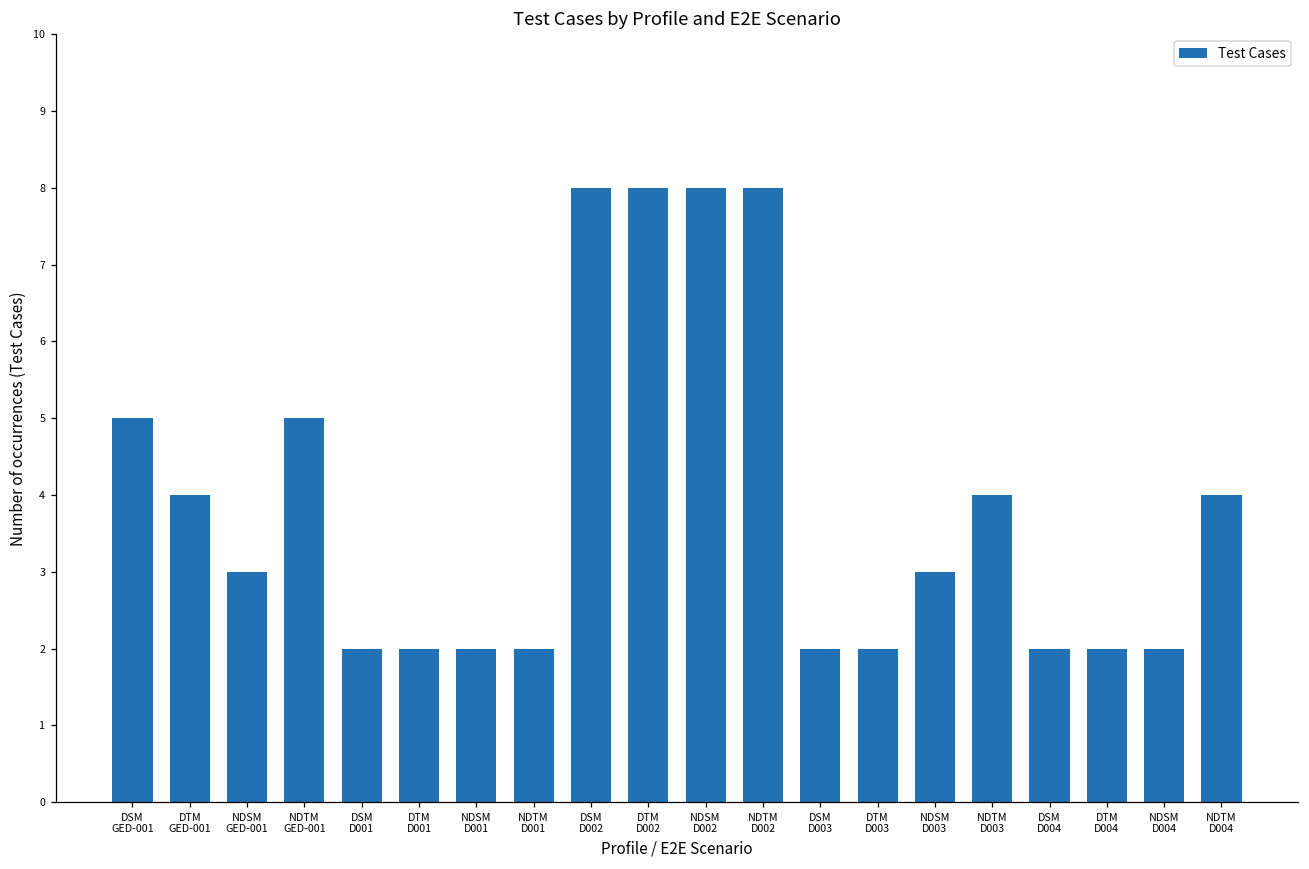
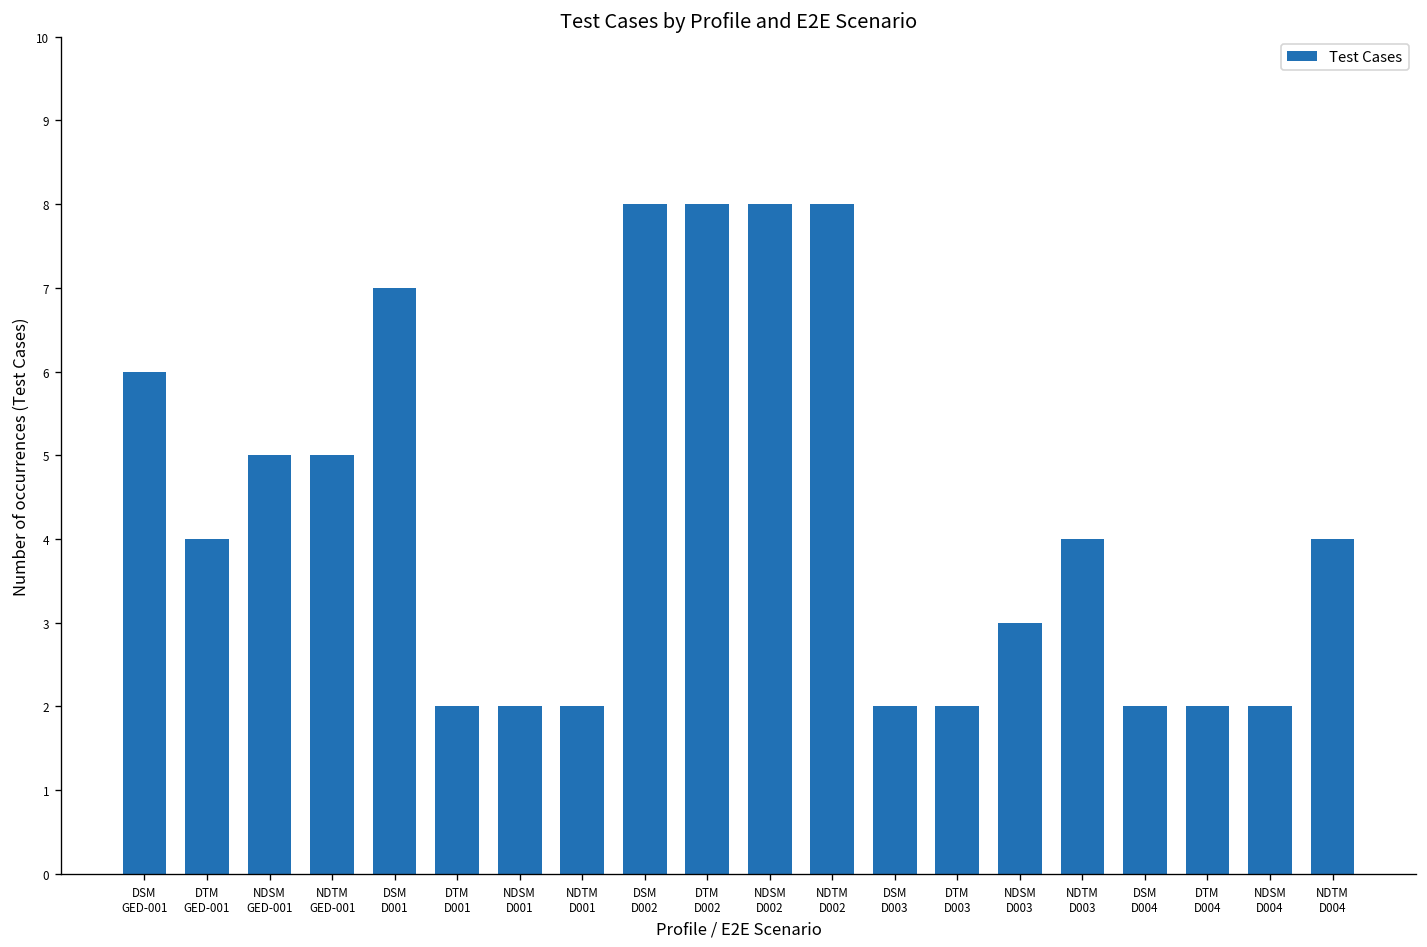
  {
-   "DSM GED-001": 5,
+   "DSM GED-001": 6,
    "DTM GED-001": 4,
-   "NDSM GED-001": 3,
+   "NDSM GED-001": 5,
    "NDTM GED-001": 5,
-   "DSM D001": 2,
+   "DSM D001": 7,
    "DTM D001": 2,
    "NDSM D001": 2,
    "NDTM D001": 2,
    "DSM D002": 8,
    "DTM D002": 8,
    "NDSM D002": 8,
    "NDTM D002": 8,
    "DSM D003": 2,
    "DTM D003": 2,
    "NDSM D003": 3,
    "NDTM D003": 4,
    "DSM D004": 2,
    "DTM D004": 2,
    "NDSM D004": 2,
    "NDTM D004": 4
  }
